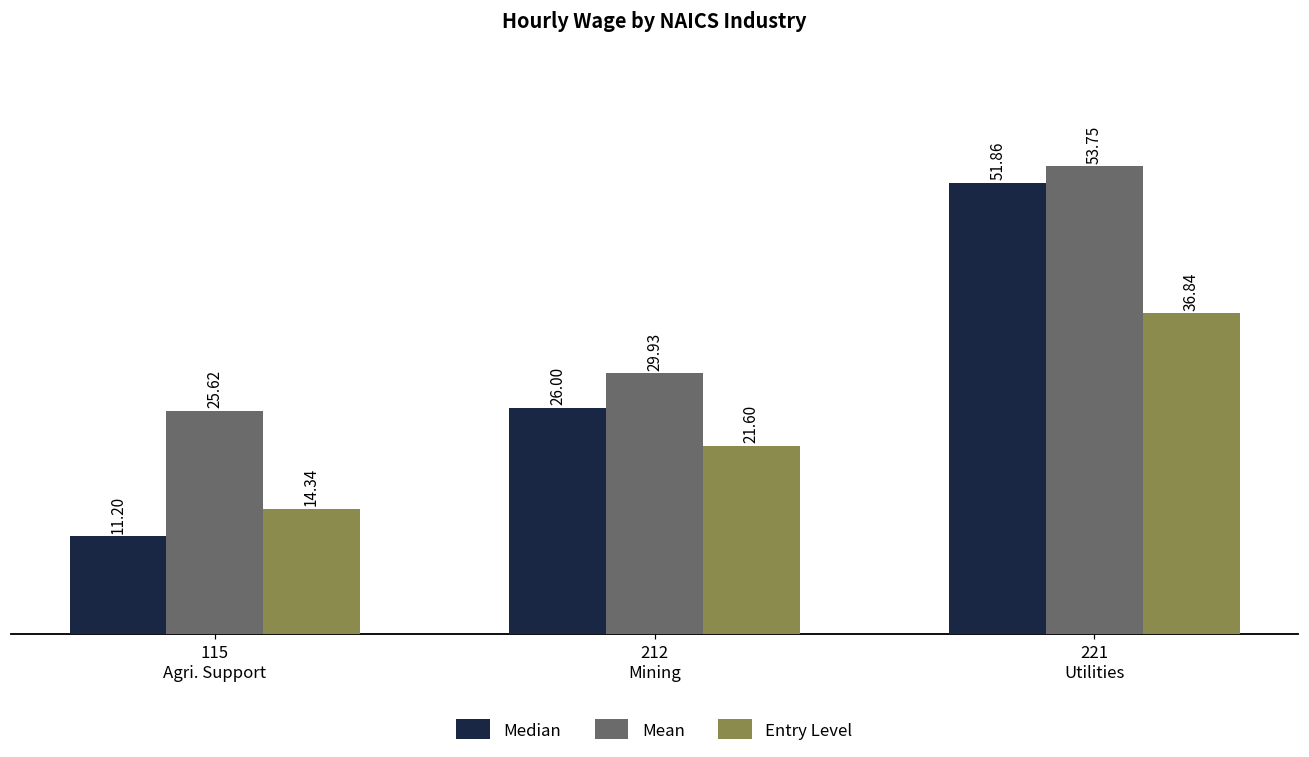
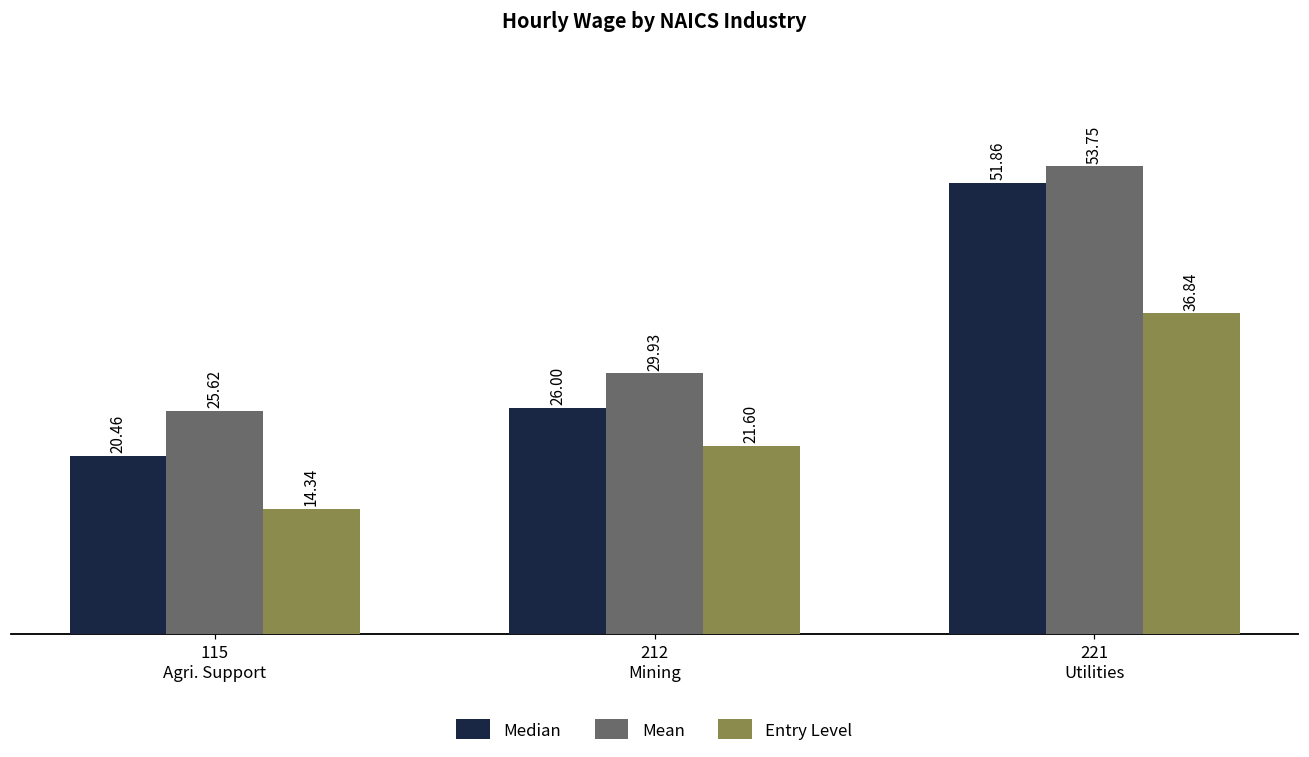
  {
    "Median": {
-     "115 Agri. Support": 11.20,
+     "115 Agri. Support": 20.46,
      "212 Mining": 26.00,
      "221 Utilities": 51.86
    }
  }
